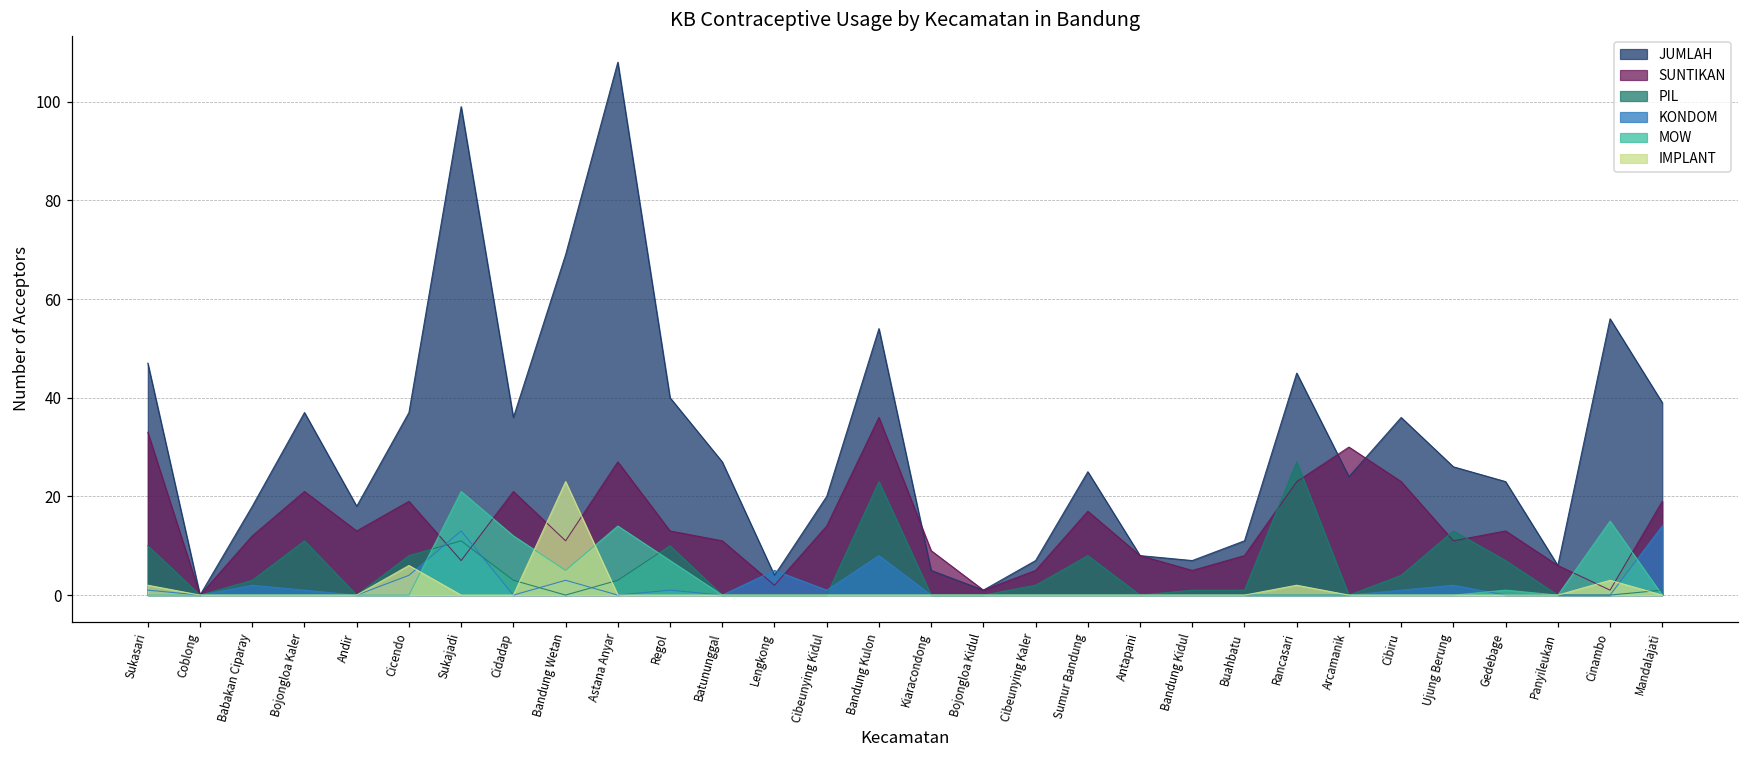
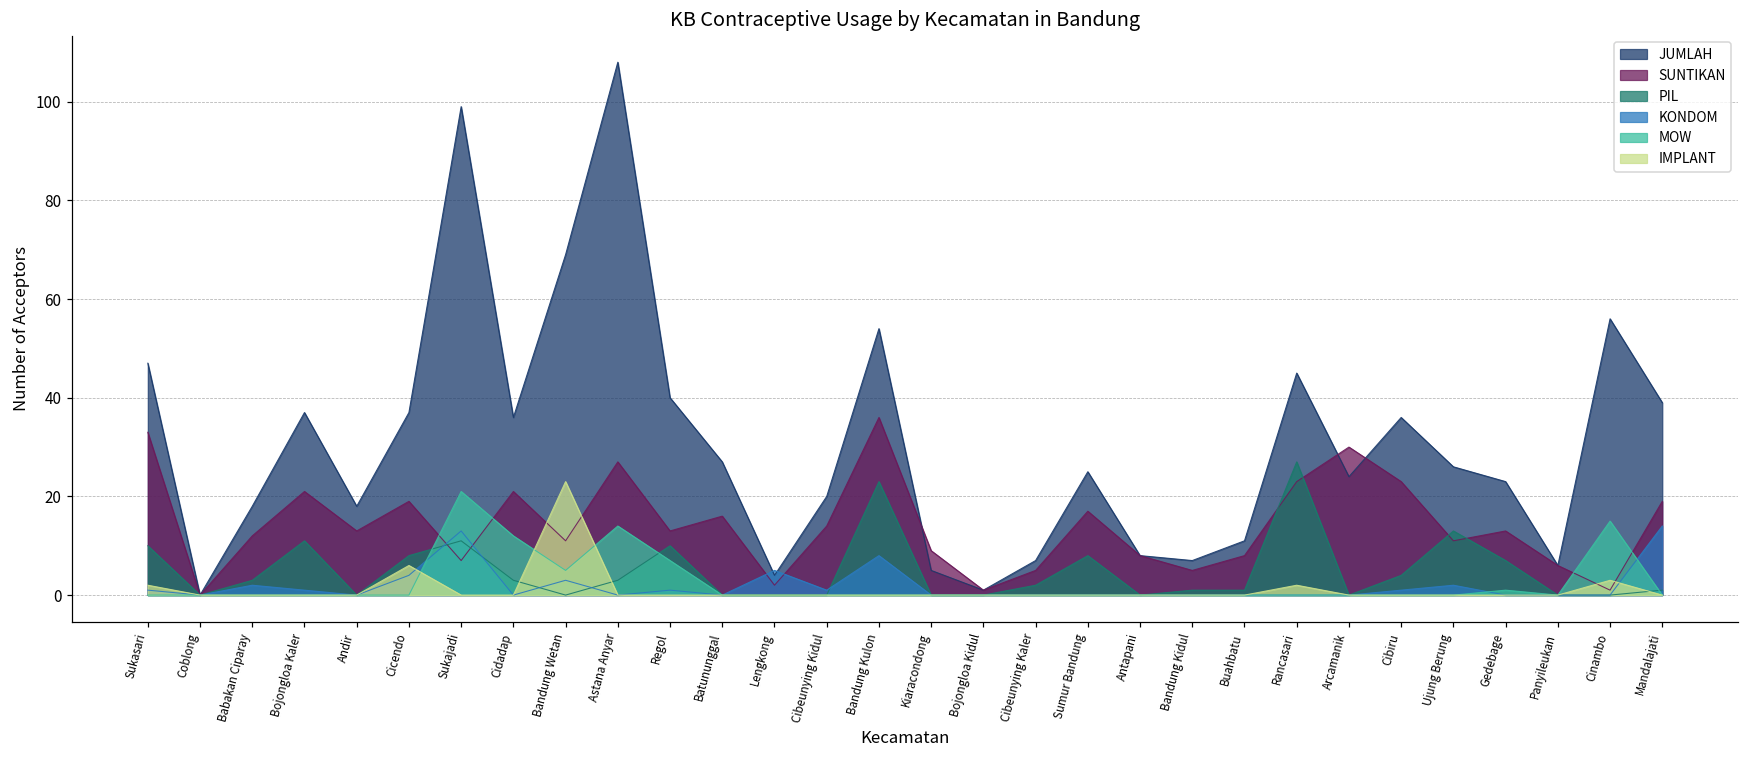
  {
    "JUMLAH": {
      "Sukasari": 47,
      "Babakan Ciparay": 18,
      "Bojongloa Kaler": 37,
      "Andir": 18,
      "Cicendo": 37,
      "Sukajadi": 99,
      "Cidadap": 36,
      "Bandung Wetan": 69,
      "Astana Anyar": 108,
      "Regol": 40,
      "Batununggal": 27,
      "Lengkong": 4,
      "Cibeunying Kidul": 20,
      "Bandung Kulon": 54,
      "Kiaracondong": 5,
      "Cibeunying Kaler": 7,
      "Sumur Bandung": 25,
      "Bandung Kidul": 7,
      "Buahbatu": 11,
      "Rancasari": 45,
      "Arcamanik": 24,
      "Cibiru": 36,
      "Ujung Berung": 26,
      "Gedebage": 23,
      "Cinambo": 56,
      "Mandalajati": 39
    },
    "SUNTIKAN": {
      "Sukasari": 33,
      "Babakan Ciparay": 12,
      "Bojongloa Kaler": 21,
      "Andir": 13,
      "Cicendo": 19,
      "Sukajadi": 7,
      "Cidadap": 21,
      "Bandung Wetan": 11,
      "Astana Anyar": 27,
      "Regol": 13,
-     "Batununggal": 11,
+     "Batununggal": 16,
      "Lengkong": 2,
      "Cibeunying Kidul": 14,
      "Bandung Kulon": 36,
      "Kiaracondong": 9,
      "Cibeunying Kaler": 5,
      "Sumur Bandung": 17,
      "Bandung Kidul": 5,
      "Buahbatu": 8,
      "Rancasari": 23,
      "Arcamanik": 30,
      "Cibiru": 23,
      "Ujung Berung": 11,
      "Gedebage": 13,
      "Cinambo": 1,
      "Mandalajati": 19
    },
    "PIL": {
      "Sukasari": 10,
      "Babakan Ciparay": 3,
      "Bojongloa Kaler": 11,
      "Cicendo": 8,
      "Sukajadi": 11,
      "Cidadap": 3,
      "Bandung Wetan": 0,
      "Astana Anyar": 3,
      "Regol": 10,
      "Bandung Kulon": 23,
      "Cibeunying Kaler": 2,
      "Sumur Bandung": 8,
      "Bandung Kidul": 1,
      "Buahbatu": 1,
      "Rancasari": 27,
      "Cibiru": 4,
      "Ujung Berung": 13,
      "Gedebage": 7,
      "Mandalajati": 1
    },
    "KONDOM": {
      "Sukasari": 1,
      "Babakan Ciparay": 2,
      "Bojongloa Kaler": 1,
      "Cicendo": 4,
      "Sukajadi": 13,
      "Bandung Wetan": 3,
      "Regol": 1,
      "Lengkong": 5,
      "Cibeunying Kidul": 1,
      "Bandung Kulon": 8,
      "Cibiru": 1,
      "Ujung Berung": 2,
      "Mandalajati": 14
    },
    "MOW": {
      "Sukasari": 0,
      "Cicendo": 0,
      "Sukajadi": 21,
      "Cidadap": 12,
      "Bandung Wetan": 5,
      "Astana Anyar": 14,
      "Regol": 7,
      "Gedebage": 1,
      "Cinambo": 15
    },
    "IMPLANT": {
      "Sukasari": 2,
      "Cicendo": 6,
      "Sukajadi": 0,
      "Bandung Wetan": 23,
      "Regol": 0,
      "Rancasari": 2,
      "Cinambo": 3
    }
  }
